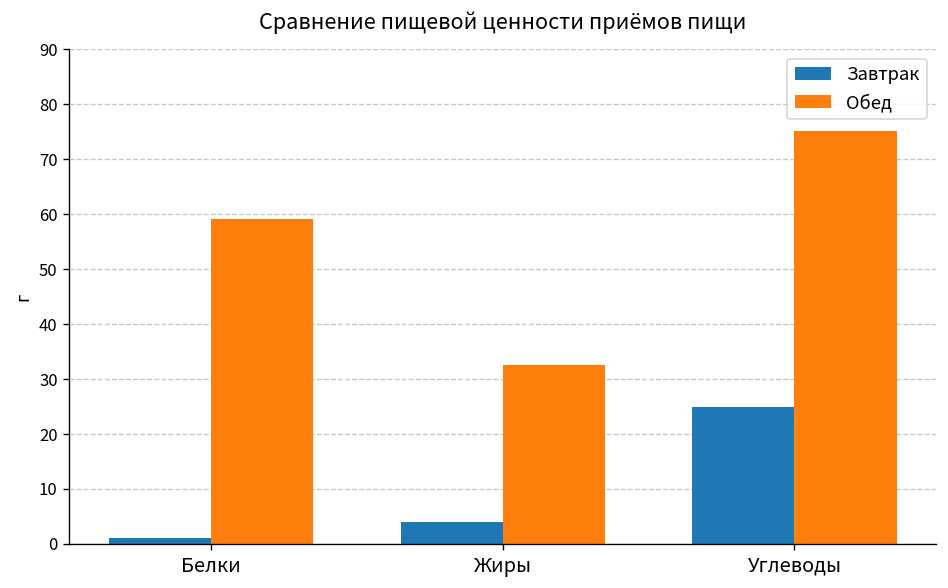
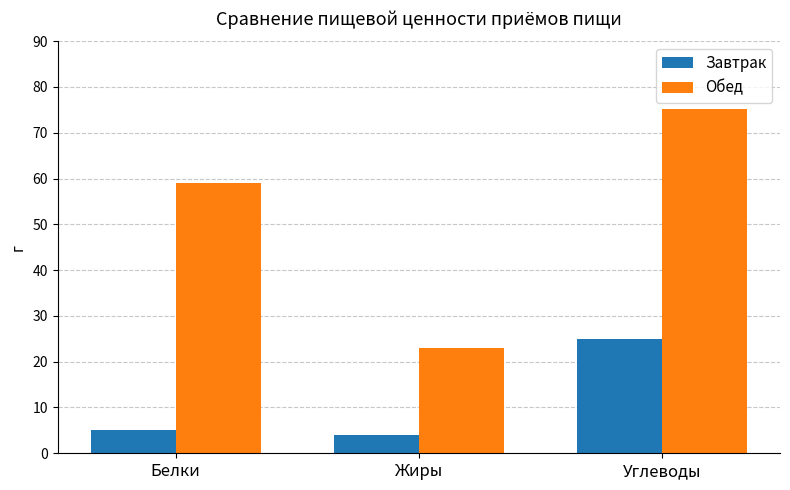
  {
    "Завтрак": {
-     "Белки": 1,
+     "Белки": 5,
      "Жиры": 4,
      "Углеводы": 25
    },
    "Обед": {
      "Белки": 59,
-     "Жиры": 33,
+     "Жиры": 23,
      "Углеводы": 75
    }
  }
